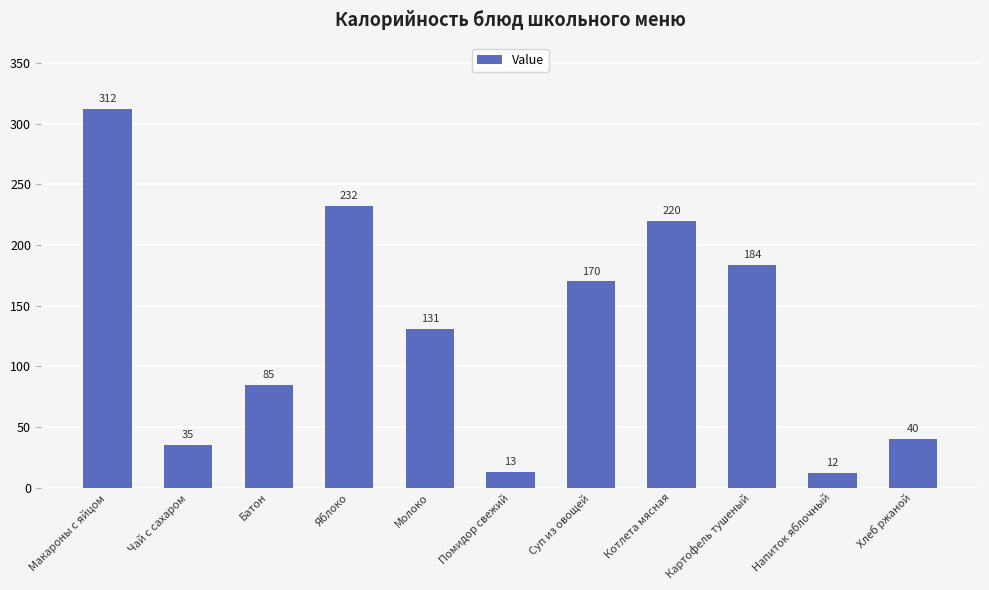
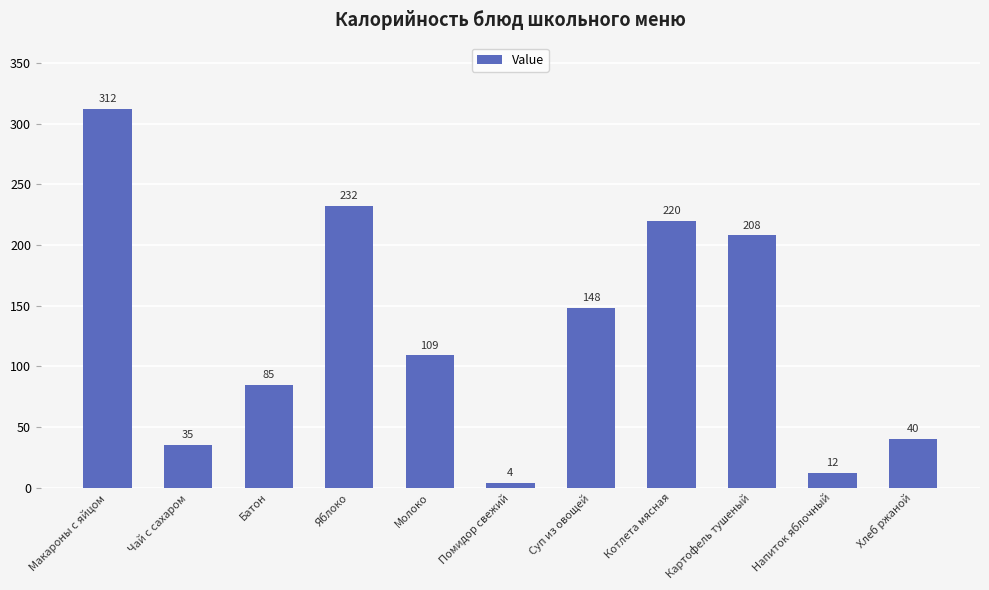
  {
    "Макароны с яйцом": 312,
    "Чай с сахаром": 35,
    "Батон": 85,
    "Яблоко": 232,
-   "Молоко": 131,
-   "Помидор свежий": 13,
-   "Суп из овощей": 170,
+   "Молоко": 109,
+   "Помидор свежий": 4,
+   "Суп из овощей": 148,
    "Котлета мясная": 220,
-   "Картофель тушеный": 184,
+   "Картофель тушеный": 208,
    "Напиток яблочный": 12,
    "Хлеб ржаной": 40
  }
